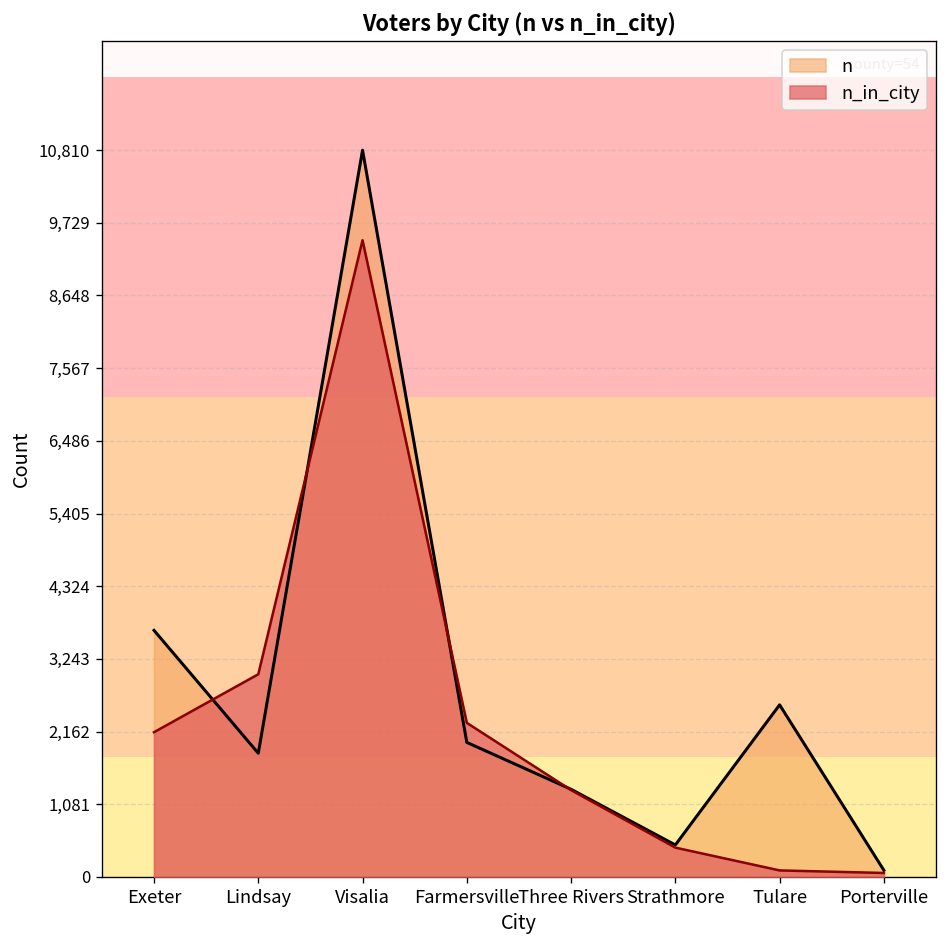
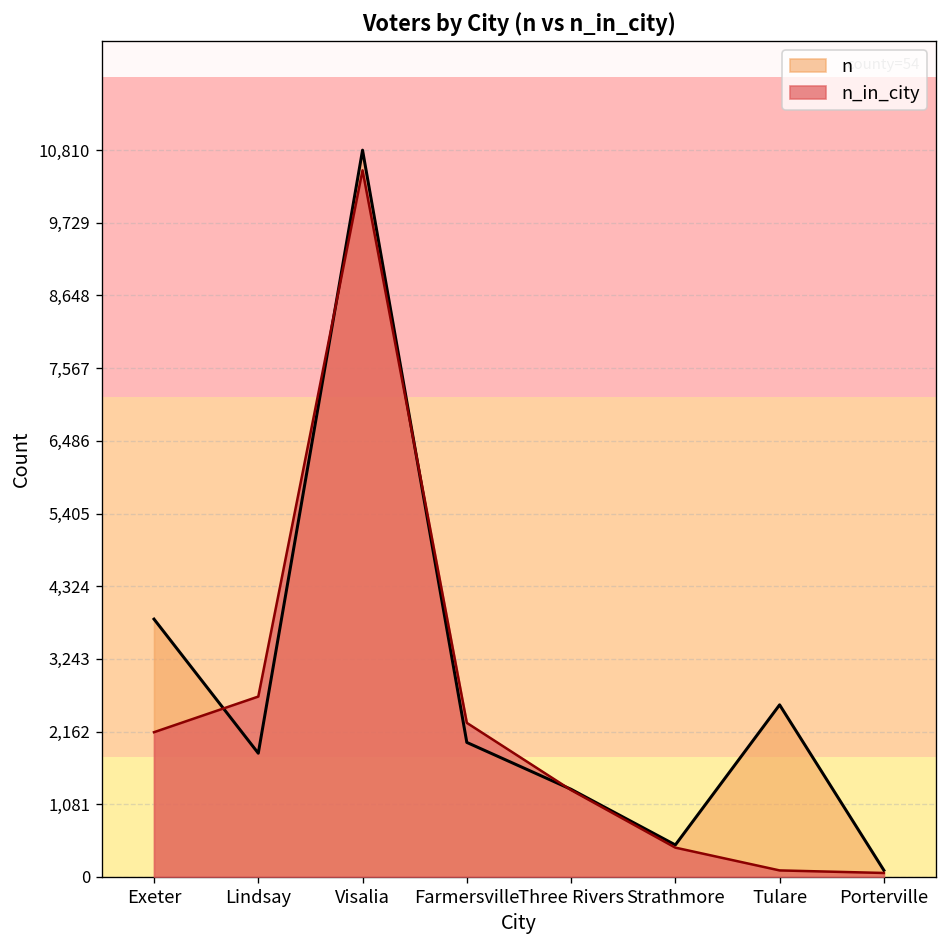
  {
    "n": {
-     "Exeter": "3,700",
+     "Exeter": "3,800",
      "Lindsay": "1,800",
      "Visalia": "10,800",
      "Farmersville": "2,000",
      "Tulare": "2,600"
    },
    "n_in_city": {
      "Exeter": "2,200",
-     "Lindsay": "3,000",
-     "Visalia": "9,500",
+     "Lindsay": "2,700",
+     "Visalia": "10,500",
      "Farmersville": "2,300",
      "Tulare": "100"
    }
  }
